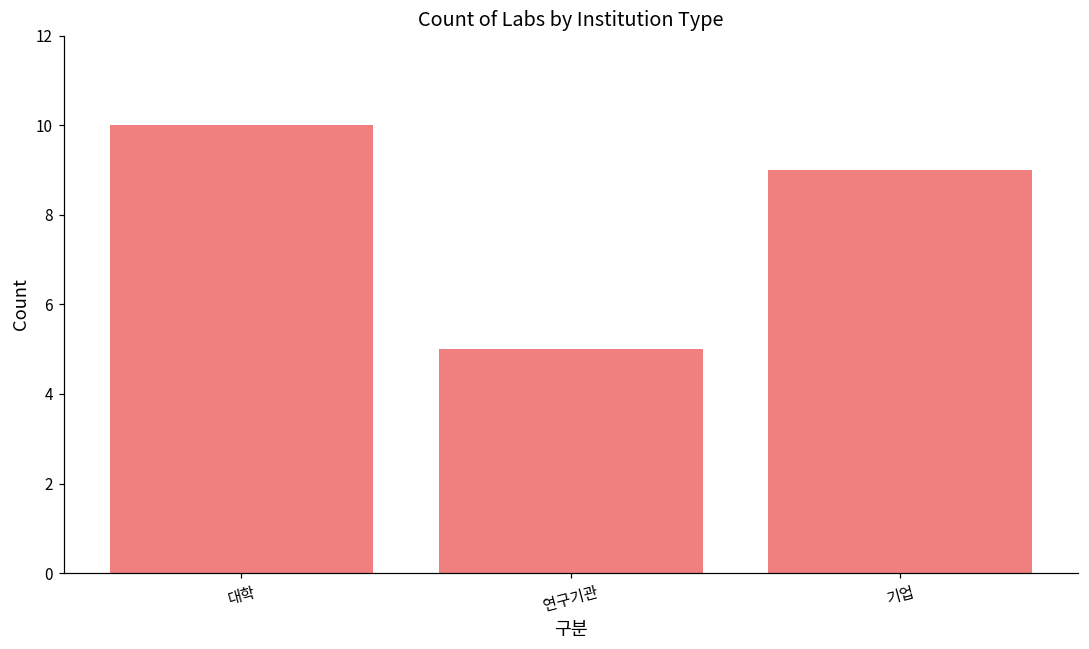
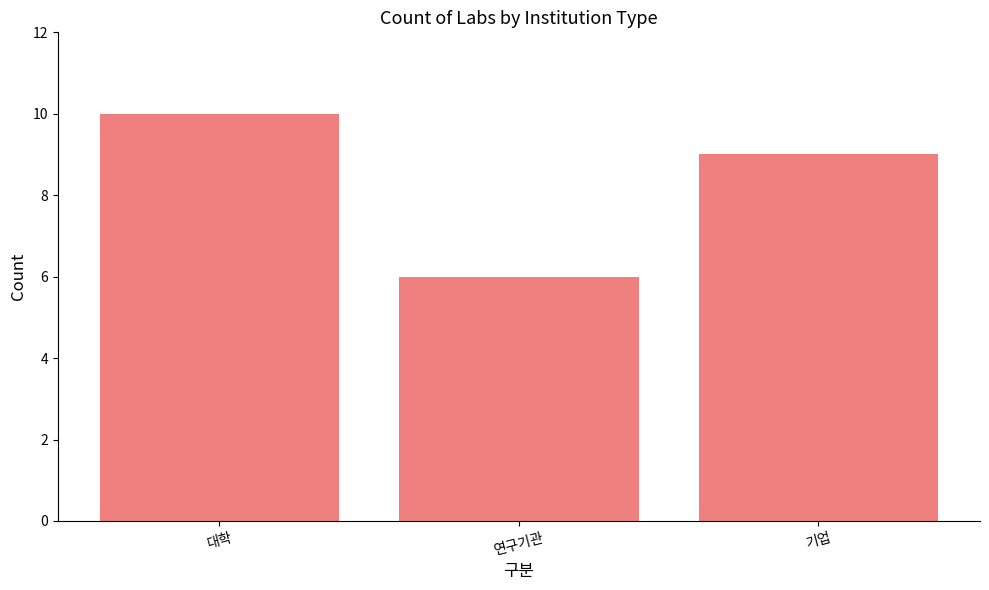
  {
    "대학": 10,
-   "연구기관": 5,
+   "연구기관": 6,
    "기업": 9
  }
